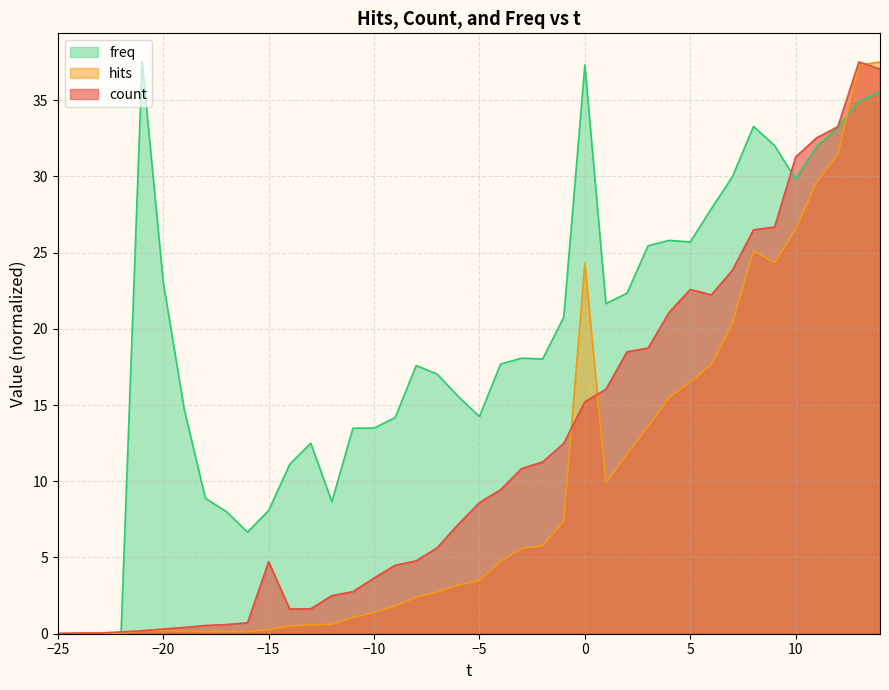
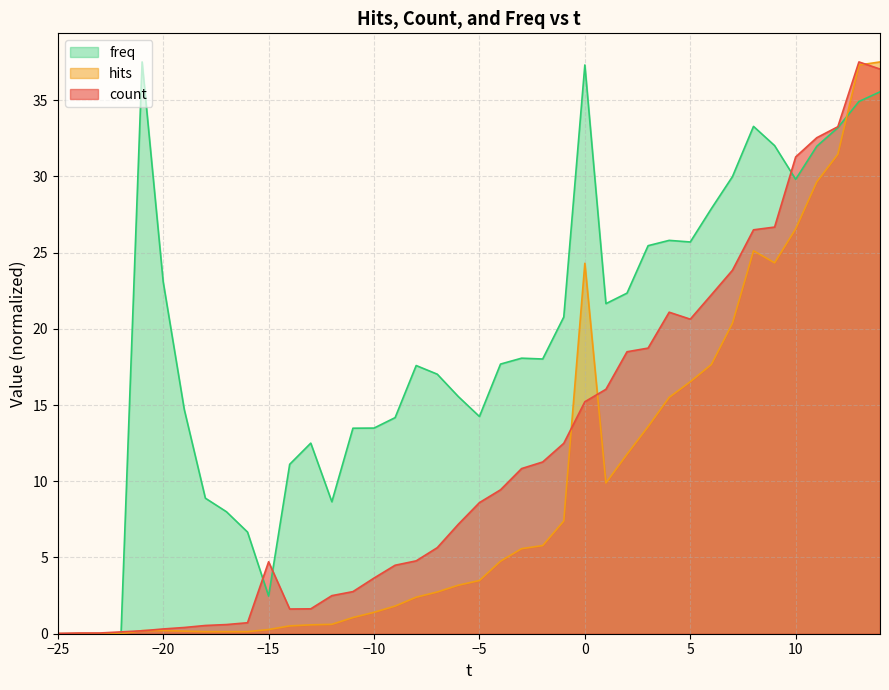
  {
    "freq": {
      "−20": 23.1,
-     "−15": 8.1,
+     "−15": 2.5,
      "−10": 13.5,
      "−5": 14.2,
      "0": 37.3,
      "5": 25.7,
      "10": 29.8
    },
    "hits": {
      "−15": 0.3,
      "−10": 1.4,
      "−5": 3.5,
      "0": 24.3,
      "5": 16.5,
      "10": 26.6
    },
    "count": {
      "−15": 4.7,
      "−10": 3.7,
      "−5": 8.6,
      "0": 15.2,
-     "5": 22.6,
+     "5": 20.6,
      "10": 31.3
    }
  }
